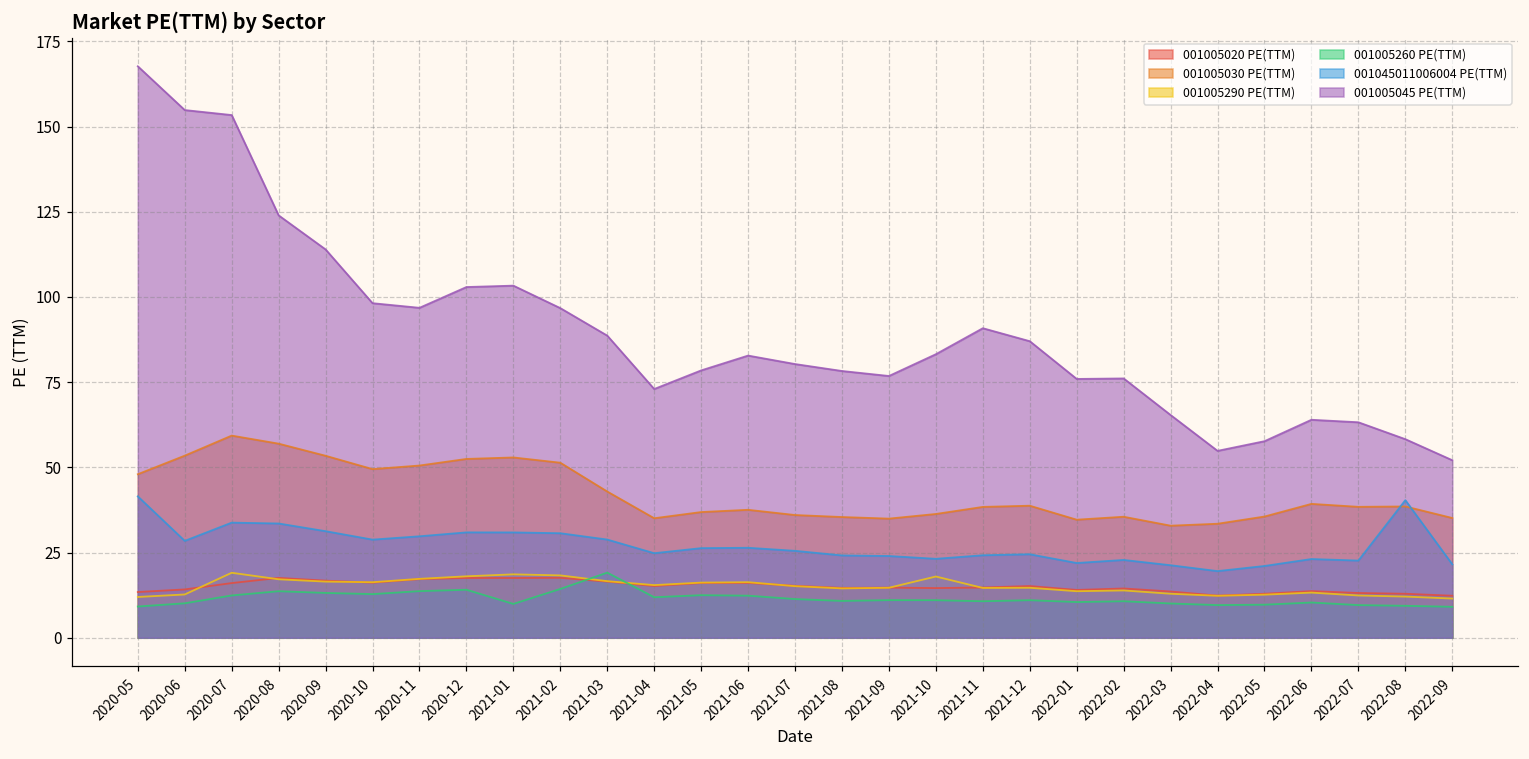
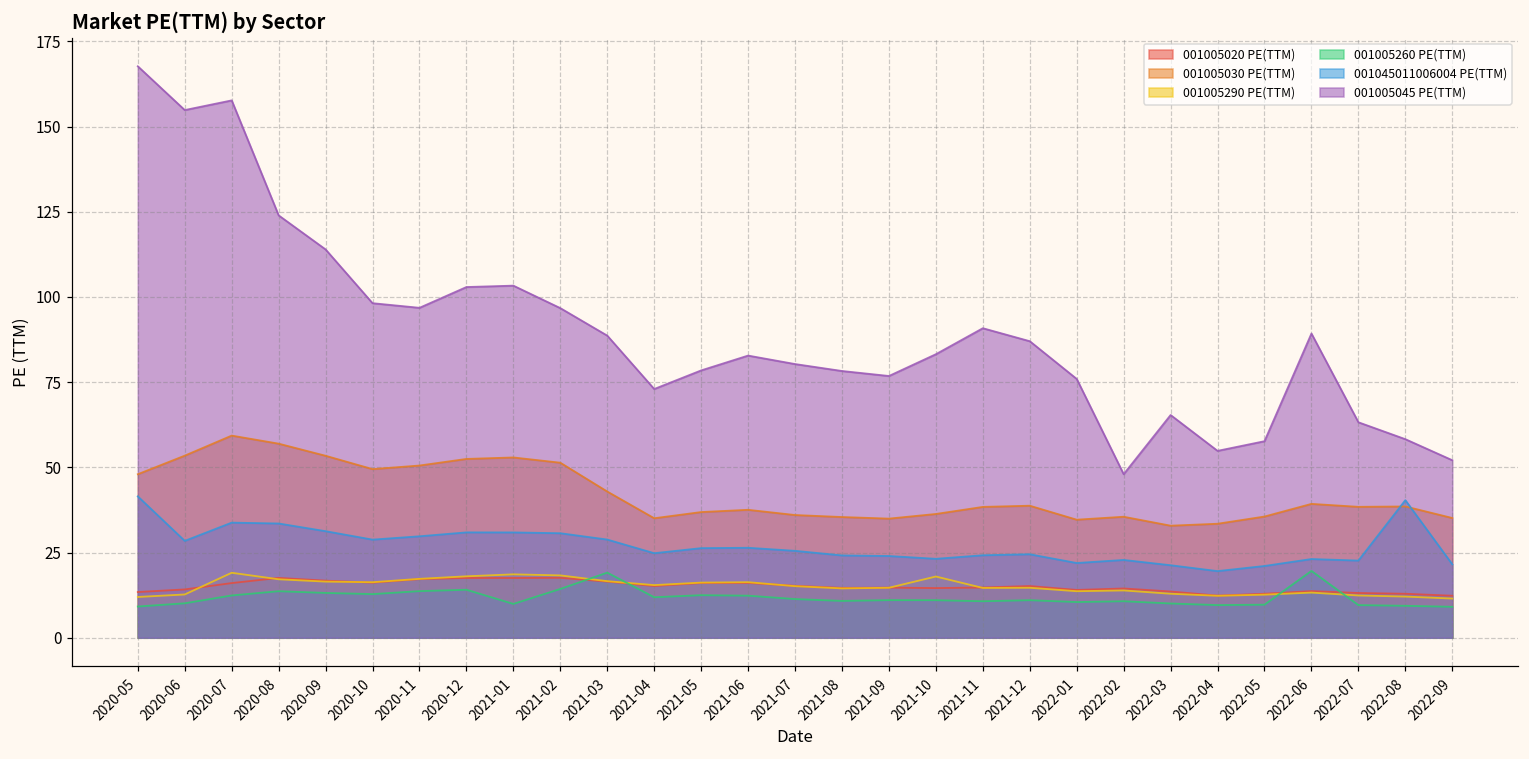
  {
    "001005290 PE(TTM)": {
      "2020-05": 12,
      "2020-06": 13,
      "2020-07": 19,
      "2021-01": 19,
      "2021-10": 18
    },
    "001005260 PE(TTM)": {
      "2020-05": 9,
      "2020-06": 10,
      "2020-07": 12,
      "2020-08": 14,
      "2020-09": 13,
      "2020-10": 13,
      "2020-11": 14,
      "2020-12": 14,
      "2021-01": 10,
      "2021-02": 14,
      "2021-03": 19,
      "2021-04": 12,
      "2021-05": 12,
      "2021-06": 12,
      "2021-07": 11,
      "2021-08": 11,
      "2021-09": 11,
      "2021-10": 11,
      "2021-11": 11,
      "2021-12": 11,
      "2022-01": 10,
      "2022-02": 11,
      "2022-03": 10,
      "2022-04": 10,
      "2022-05": 10,
-     "2022-06": 10,
+     "2022-06": 20,
      "2022-07": 10,
      "2022-08": 9,
      "2022-09": 9
    },
    "001045011006004 PE(TTM)": {
      "2020-05": 41,
      "2020-06": 28,
      "2020-07": 34,
      "2020-08": 34,
      "2020-09": 31,
      "2020-10": 29,
      "2020-11": 30,
      "2020-12": 31,
      "2021-01": 31,
      "2021-02": 31,
      "2021-03": 29,
      "2021-04": 25,
      "2021-05": 26,
      "2021-06": 26,
      "2021-07": 26,
      "2021-08": 24,
      "2021-09": 24,
      "2021-10": 23,
      "2021-11": 24,
      "2021-12": 24,
      "2022-01": 22,
      "2022-02": 23,
      "2022-03": 21,
      "2022-04": 20,
      "2022-05": 21,
      "2022-06": 23,
      "2022-07": 23,
      "2022-08": 40,
      "2022-09": 22
    },
    "001005045 PE(TTM)": {
      "2020-05": 168,
      "2020-06": 155,
-     "2020-07": 153,
+     "2020-07": 158,
      "2020-08": 124,
      "2020-09": 114,
      "2020-10": 98,
      "2020-11": 97,
      "2020-12": 103,
      "2021-01": 103,
      "2021-02": 97,
      "2021-03": 89,
      "2021-04": 73,
      "2021-05": 78,
      "2021-06": 83,
      "2021-07": 80,
      "2021-08": 78,
      "2021-09": 77,
      "2021-10": 83,
      "2021-11": 91,
      "2021-12": 87,
      "2022-01": 76,
-     "2022-02": 76,
+     "2022-02": 48,
      "2022-03": 65,
      "2022-04": 55,
      "2022-05": 58,
-     "2022-06": 64,
+     "2022-06": 89,
      "2022-07": 63,
      "2022-08": 58,
      "2022-09": 52
    }
  }
